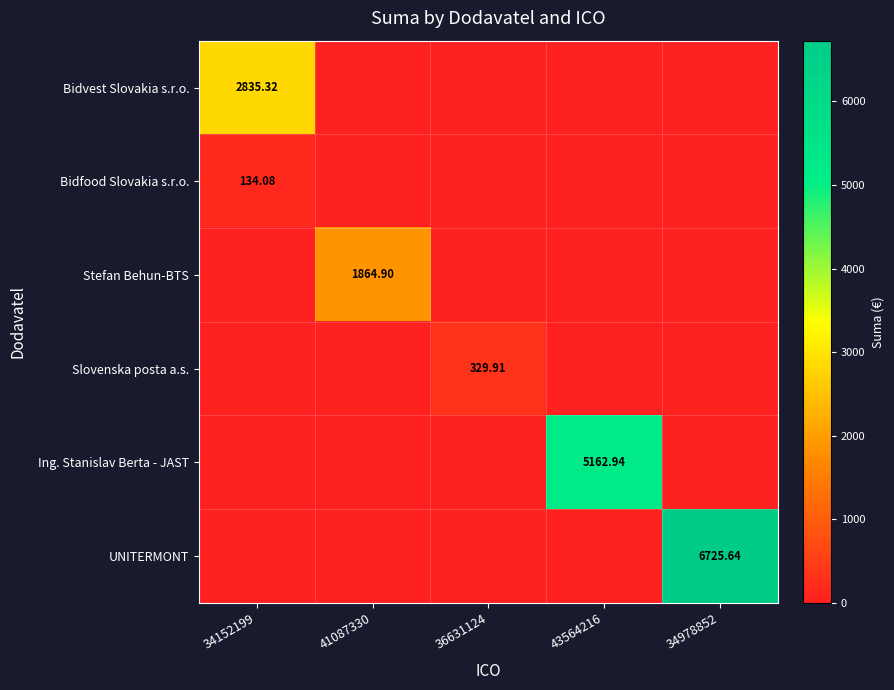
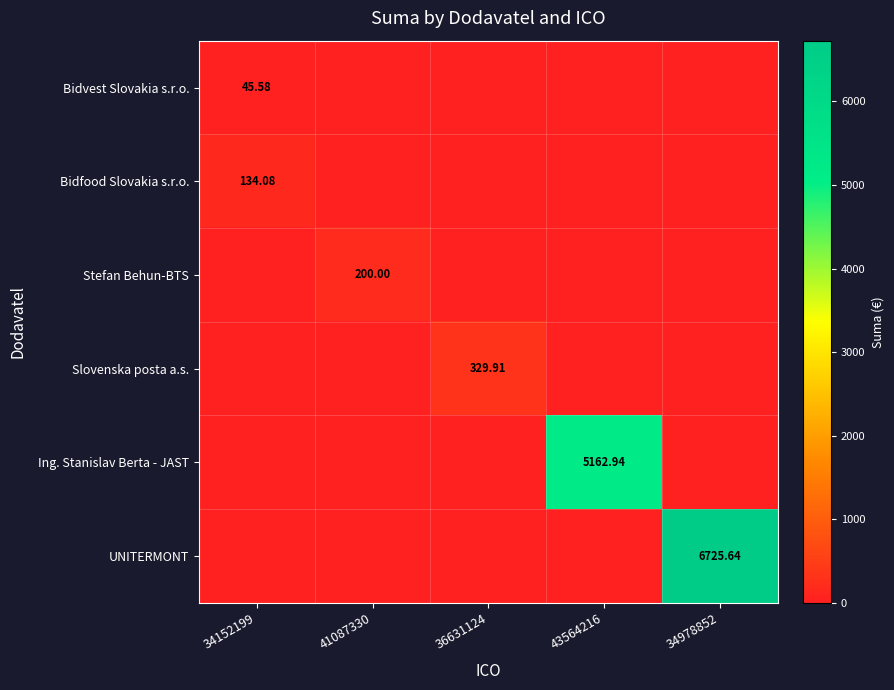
  {
    "Bidvest Slovakia s.r.o.": {
-     "34152199": 2835.32
+     "34152199": 45.58
    },
    "Bidfood Slovakia s.r.o.": {
      "34152199": 134.08
    },
    "Stefan Behun-BTS": {
-     "41087330": 1864.90
+     "41087330": 200.00
    },
    "Slovenska posta a.s.": {
      "36631124": 329.91
    },
    "Ing. Stanislav Berta - JAST": {
      "43564216": 5162.94
    },
    "UNITERMONT": {
      "34978852": 6725.64
    }
  }
